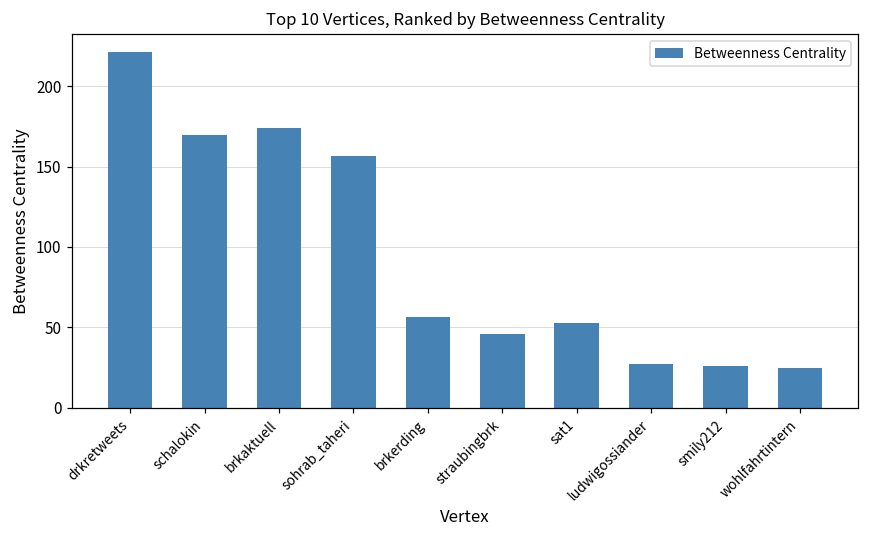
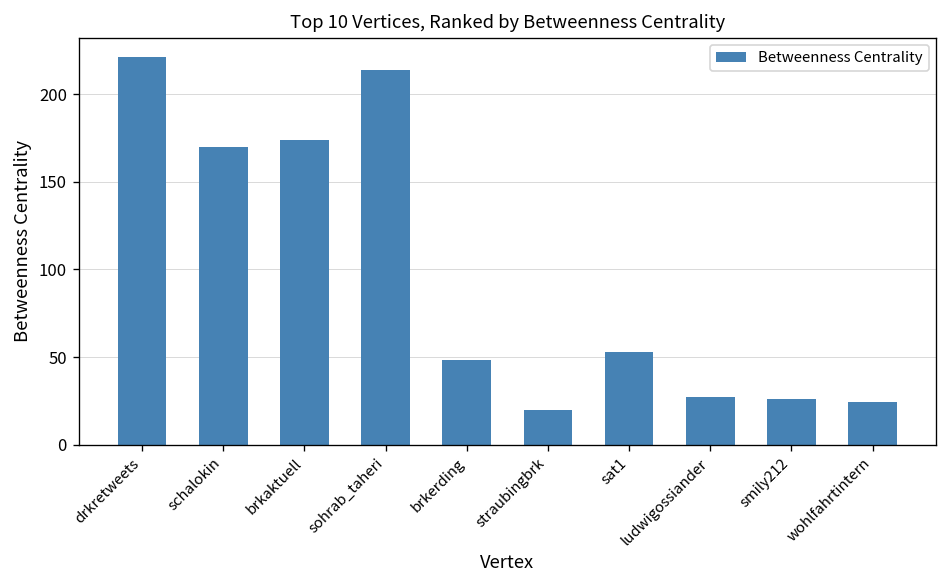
  {
    "drkretweets": 221,
    "schalokin": 170,
    "brkaktuell": 174,
-   "sohrab_taheri": 157,
-   "brkerding": 57,
-   "straubingbrk": 46,
+   "sohrab_taheri": 214,
+   "brkerding": 48,
+   "straubingbrk": 20,
    "sat1": 53,
    "ludwigossiander": 27,
    "smily212": 26,
    "wohlfahrtintern": 25
  }
